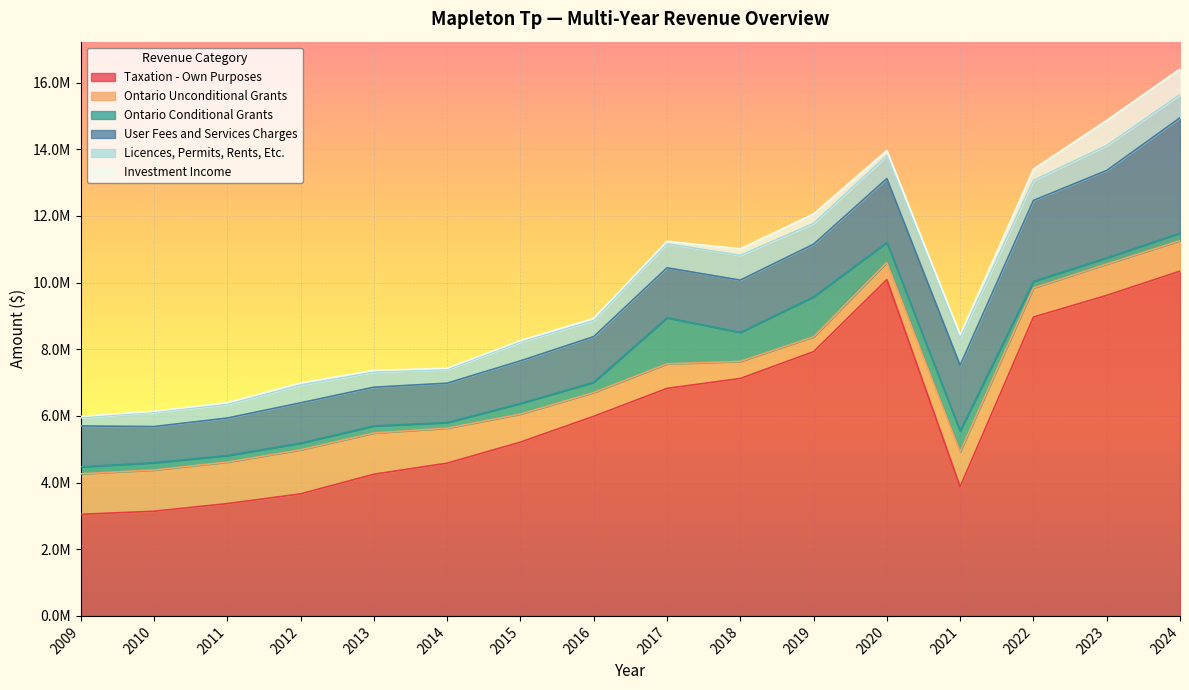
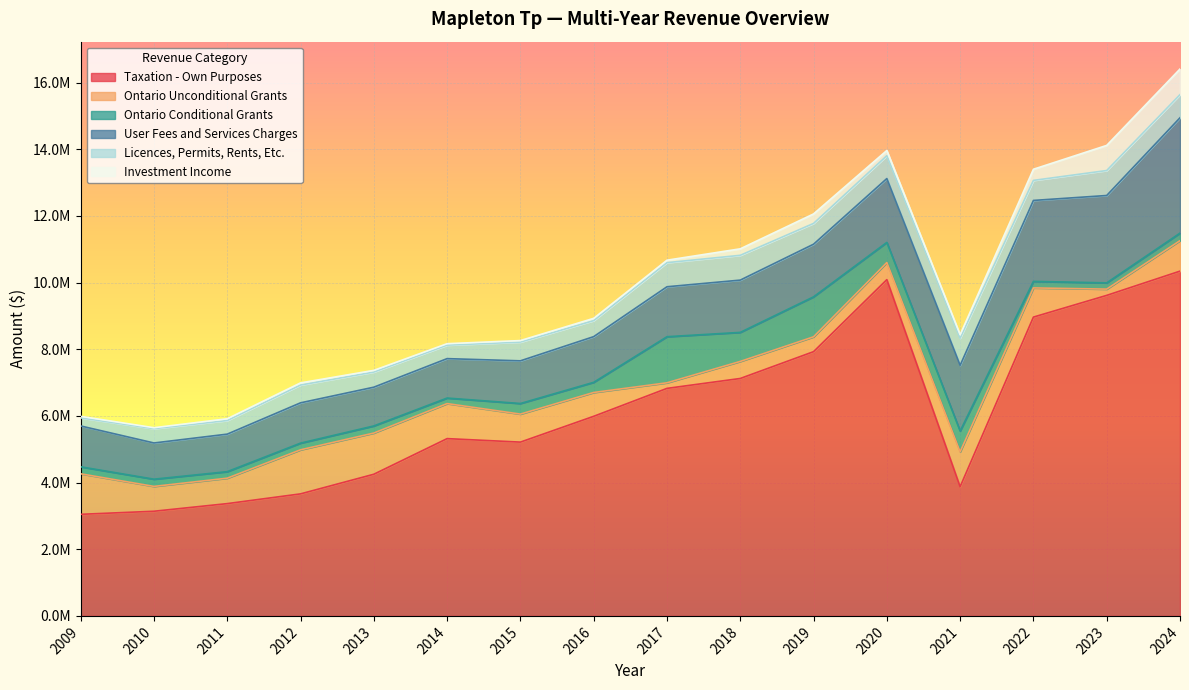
  {
    "Taxation - Own Purposes": {
      "2009": 3000000,
      "2010": 3100000,
      "2011": 3400000,
      "2012": 3700000,
      "2013": 4200000,
-     "2014": 4600000,
+     "2014": 5300000,
      "2015": 5200000,
      "2016": 6000000,
      "2017": 6800000,
      "2018": 7100000,
      "2019": 7900000,
      "2020": 10100000,
      "2021": 3900000,
      "2022": 9000000,
      "2023": 9600000,
      "2024": 10300000
    },
    "Ontario Unconditional Grants": {
      "2009": 1200000,
-     "2010": 1200000,
-     "2011": 1200000,
+     "2010": 700000,
+     "2011": 800000,
      "2012": 1300000,
      "2013": 1200000,
      "2014": 1100000,
      "2015": 800000,
      "2016": 700000,
-     "2017": 700000,
+     "2017": 200000,
      "2018": 500000,
      "2019": 400000,
      "2020": 500000,
      "2021": 1000000,
      "2022": 900000,
-     "2023": 900000,
+     "2023": 200000,
      "2024": 900000
    },
    "Licences, Permits, Rents, Etc.": {
      "2018": 700000,
      "2019": 600000,
      "2020": 700000,
      "2021": 800000,
      "2022": 600000,
      "2023": 700000,
      "2024": 700000
    },
    "Investment Income": {
      "2018": 200000,
      "2019": 300000,
      "2020": 200000,
      "2021": 100000,
      "2022": 300000,
      "2023": 800000,
      "2024": 800000
    }
  }
